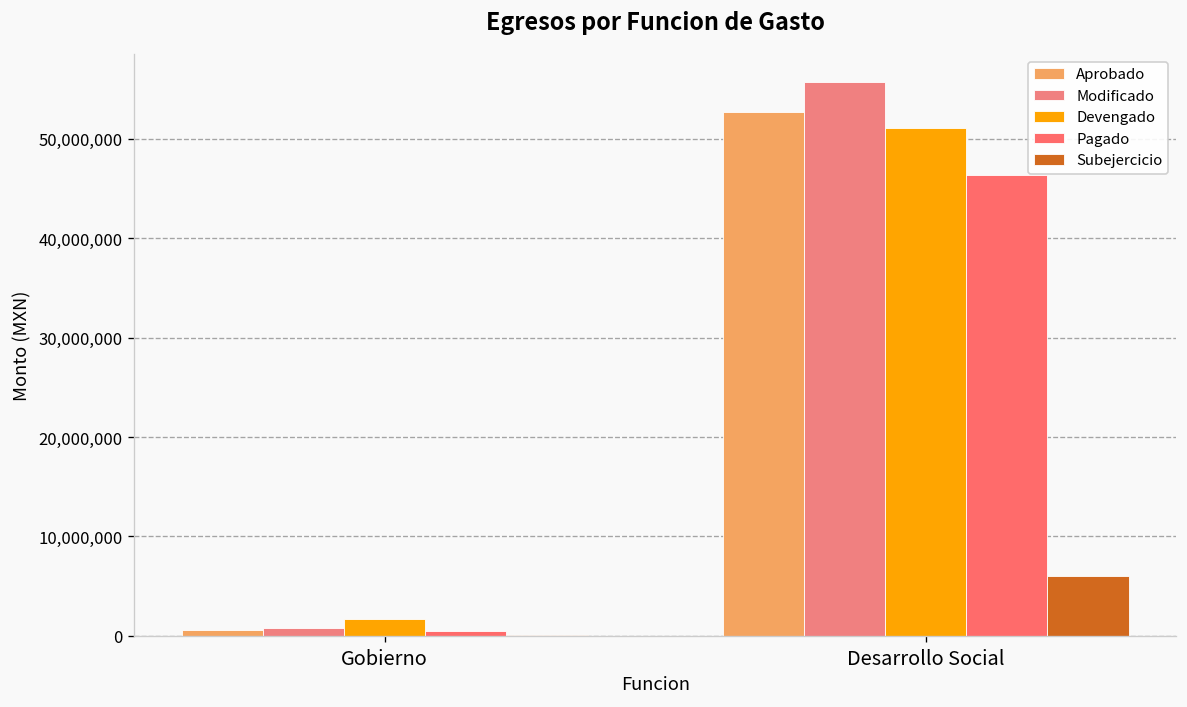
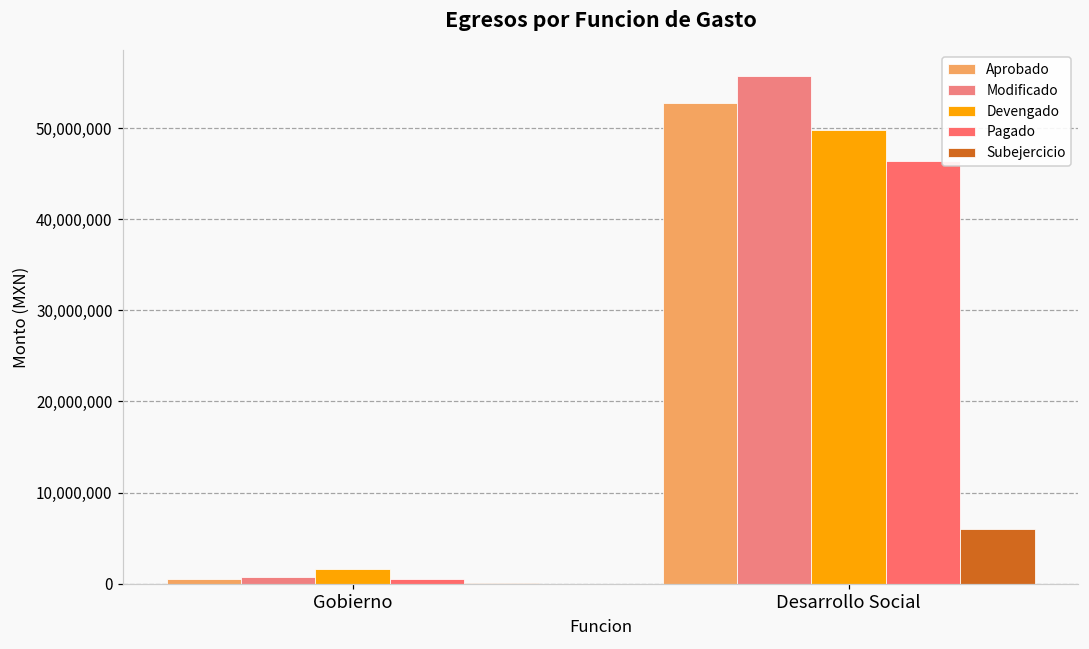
  {
    "Devengado": {
      "Gobierno": "2,000,000",
-     "Desarrollo Social": "51,000,000"
+     "Desarrollo Social": "50,000,000"
    },
    "Subejercicio": {
      "Desarrollo Social": "6,000,000"
    }
  }
